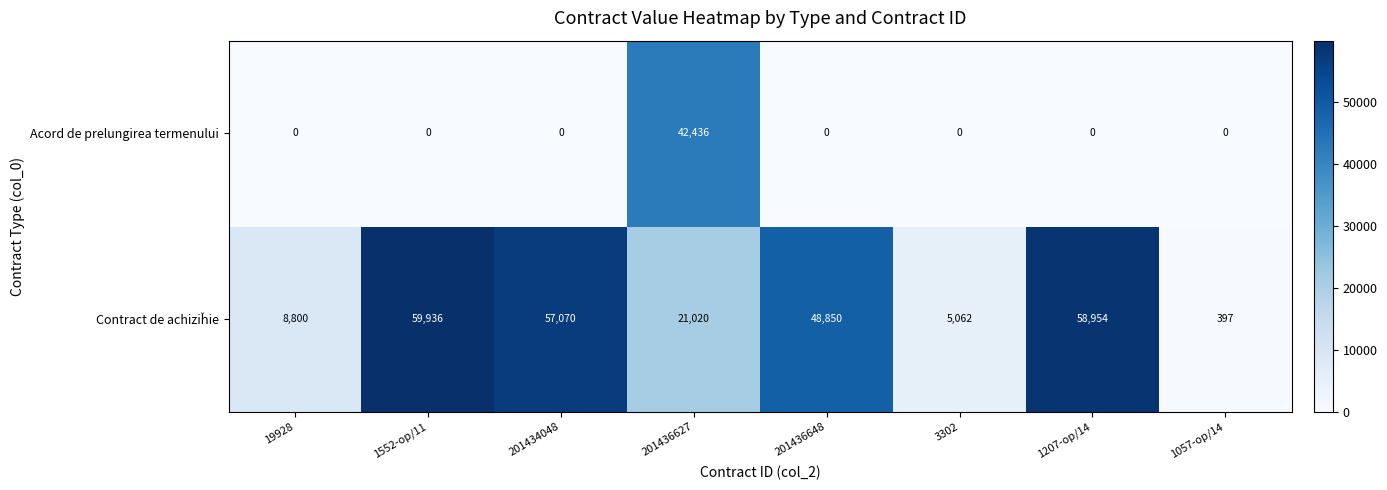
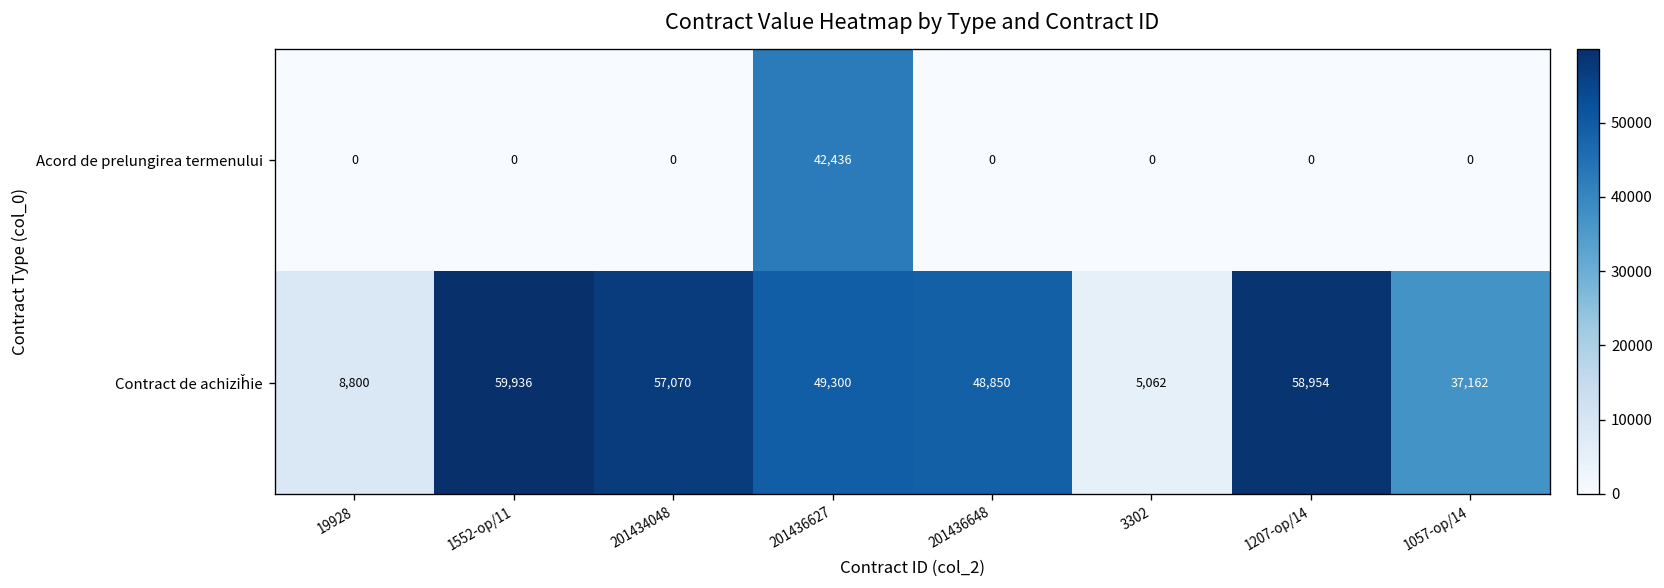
  {
    "Acord de prelungirea termenului": {
      "19928": "0",
      "1552-op/11": "0",
      "201434048": "0",
      "201436627": "42,436",
      "201436648": "0",
      "3302": "0",
      "1207-op/14": "0",
      "1057-op/14": "0"
    },
    "Contract de achiziȟie": {
      "19928": "8,800",
      "1552-op/11": "59,936",
      "201434048": "57,070",
-     "201436627": "21,020",
+     "201436627": "49,300",
      "201436648": "48,850",
      "3302": "5,062",
      "1207-op/14": "58,954",
-     "1057-op/14": "397"
+     "1057-op/14": "37,162"
    }
  }
